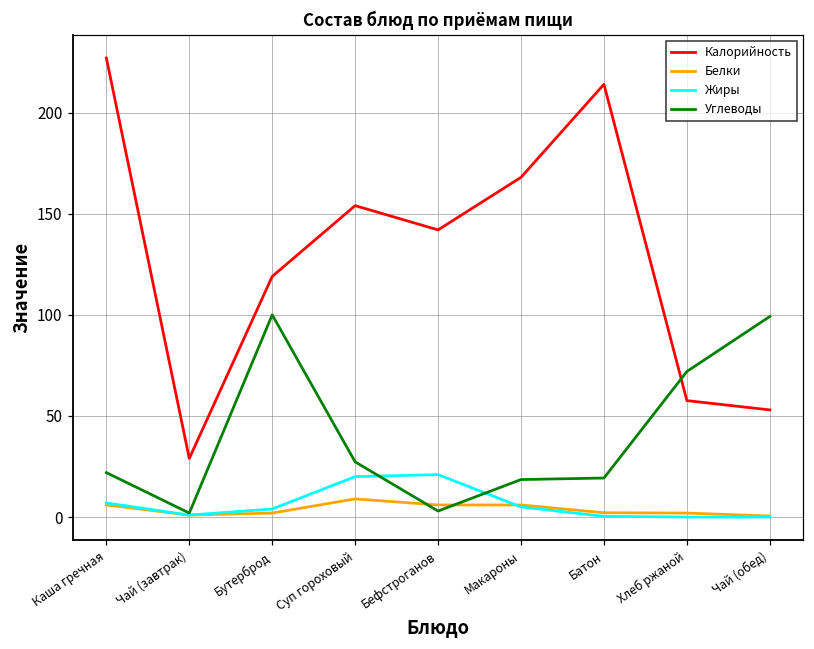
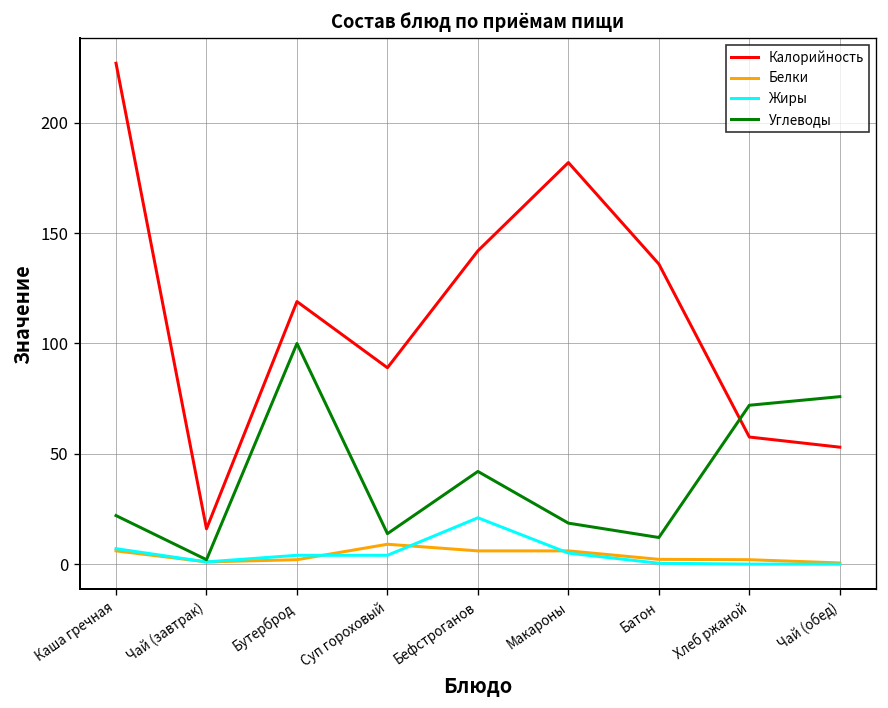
  {
    "Калорийность": {
      "Каша гречная": 227,
-     "Чай (завтрак)": 29,
+     "Чай (завтрак)": 16,
      "Бутерброд": 119,
-     "Суп гороховый": 154,
+     "Суп гороховый": 89,
      "Бефстроганов": 142,
-     "Макароны": 168,
-     "Батон": 214,
+     "Макароны": 182,
+     "Батон": 136,
      "Хлеб ржаной": 58,
      "Чай (обед)": 53
    },
    "Белки": {
      "Бутерброд": 2,
      "Суп гороховый": 9,
      "Бефстроганов": 6,
      "Батон": 2,
      "Хлеб ржаной": 2
    },
    "Жиры": {
      "Бутерброд": 4,
-     "Суп гороховый": 20,
+     "Суп гороховый": 4,
      "Бефстроганов": 21,
      "Батон": 0,
      "Хлеб ржаной": 0
    },
    "Углеводы": {
      "Каша гречная": 22,
      "Бутерброд": 100,
-     "Суп гороховый": 27,
-     "Бефстроганов": 3,
+     "Суп гороховый": 14,
+     "Бефстроганов": 42,
      "Макароны": 19,
-     "Батон": 19,
+     "Батон": 12,
      "Хлеб ржаной": 72,
-     "Чай (обед)": 99
+     "Чай (обед)": 76
    }
  }
